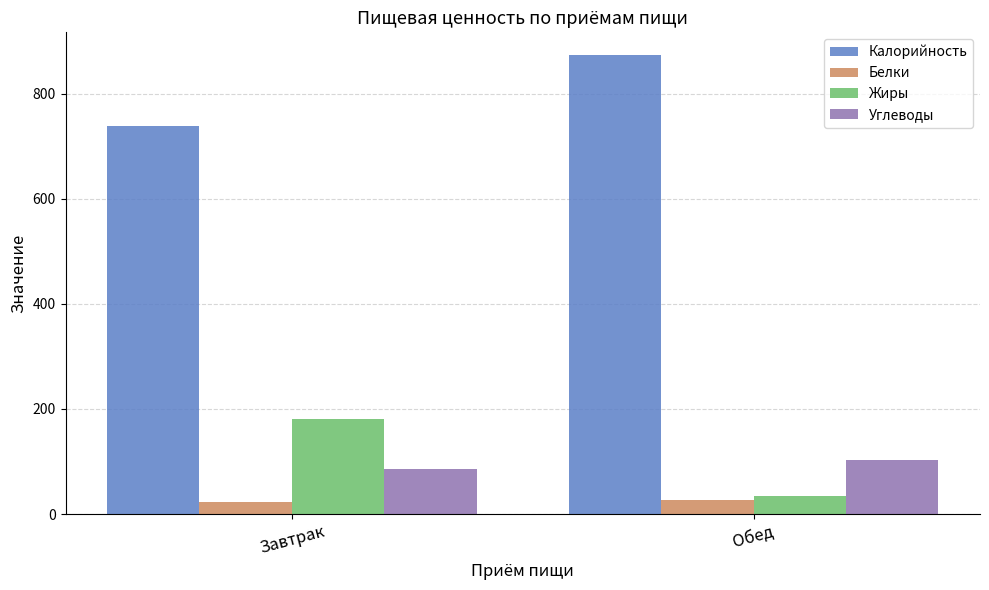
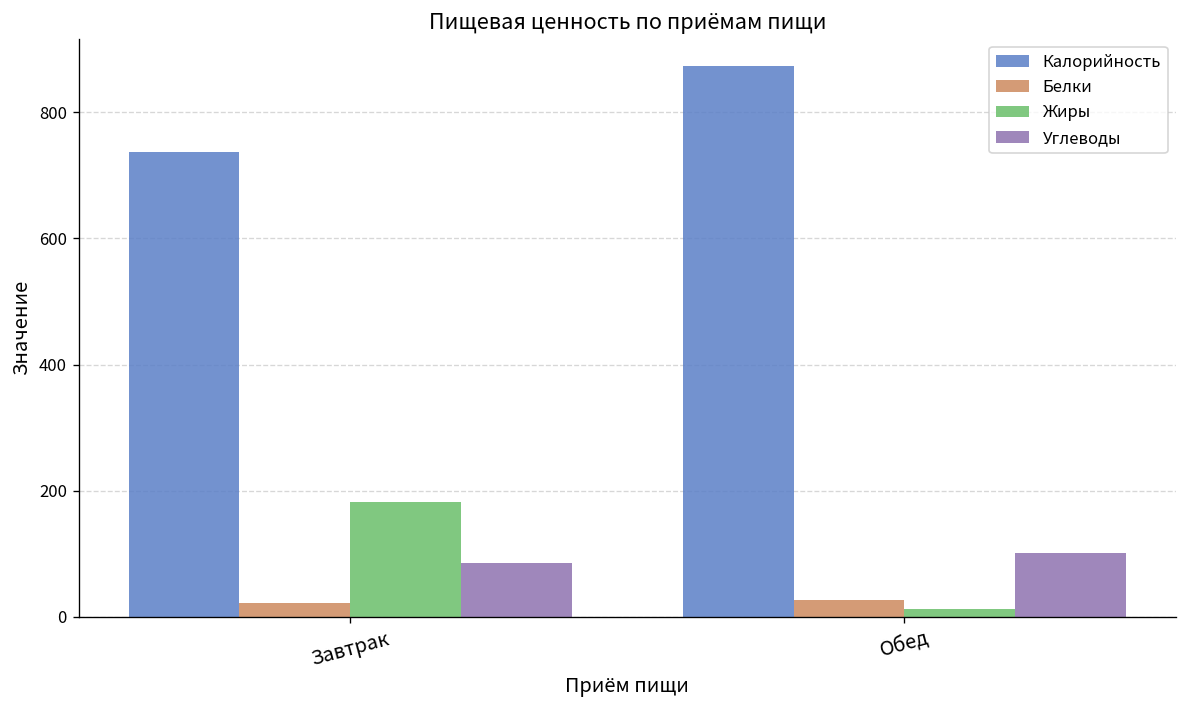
  {
    "Белки": {
      "Завтрак": 20,
      "Обед": 30
    },
    "Жиры": {
      "Завтрак": 180,
-     "Обед": 30
+     "Обед": 10
    }
  }
